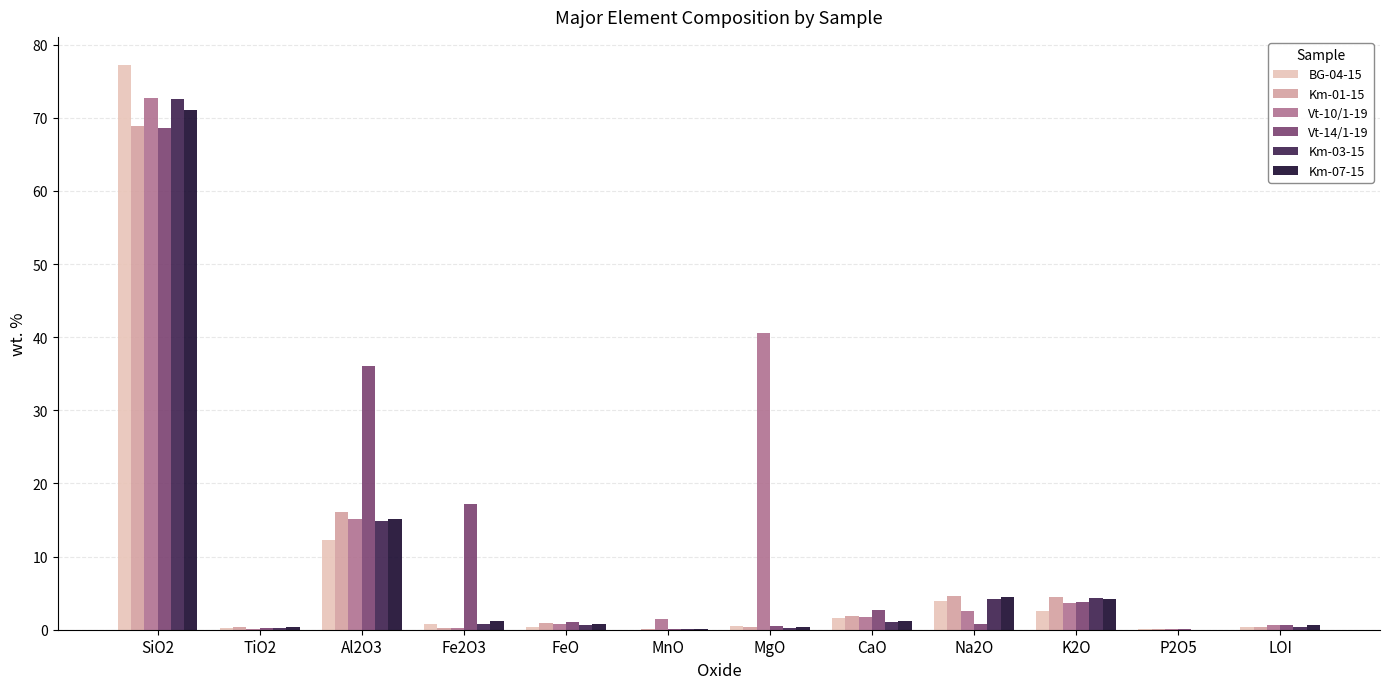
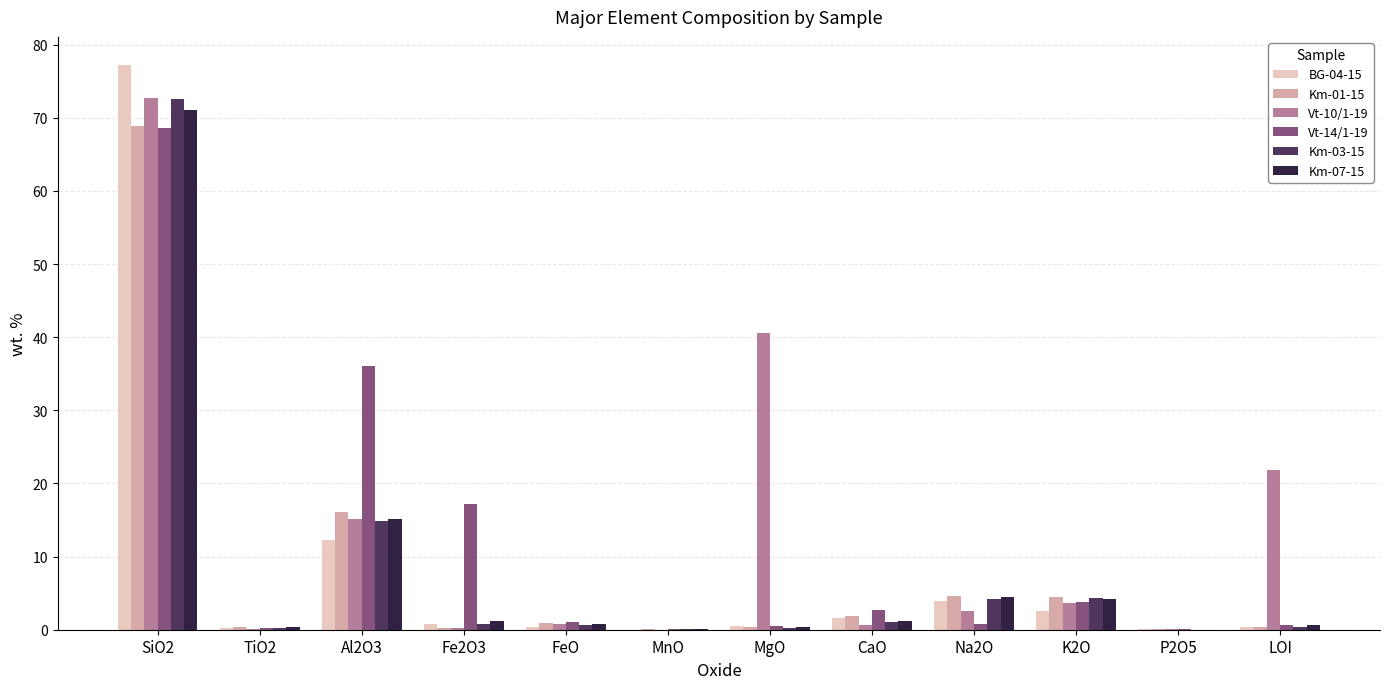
  {
    "Vt-10/1-19": {
      "SiO2": 73,
      "Al2O3": 15,
      "FeO": 1,
-     "MnO": 1,
+     "MnO": 0,
      "MgO": 41,
-     "CaO": 2,
+     "CaO": 1,
      "Na2O": 3,
      "K2O": 4,
-     "LOI": 1
+     "LOI": 22
    },
    "Vt-14/1-19": {
      "SiO2": 69,
      "Al2O3": 36,
      "Fe2O3": 17,
      "FeO": 1,
      "MgO": 1,
      "CaO": 3,
      "Na2O": 1,
      "K2O": 4,
      "LOI": 1
    }
  }
